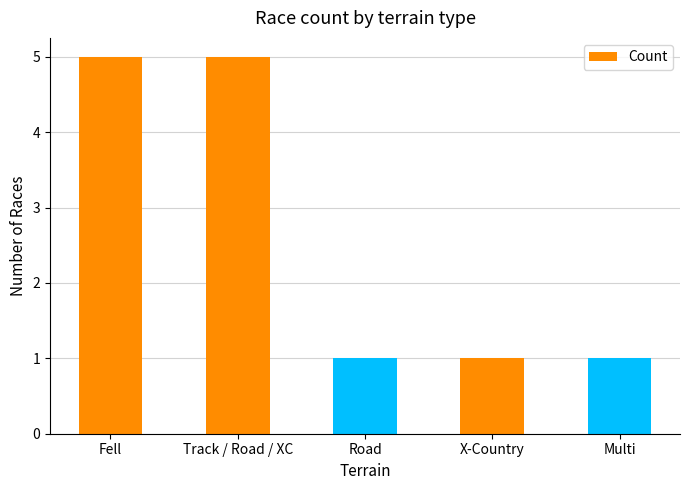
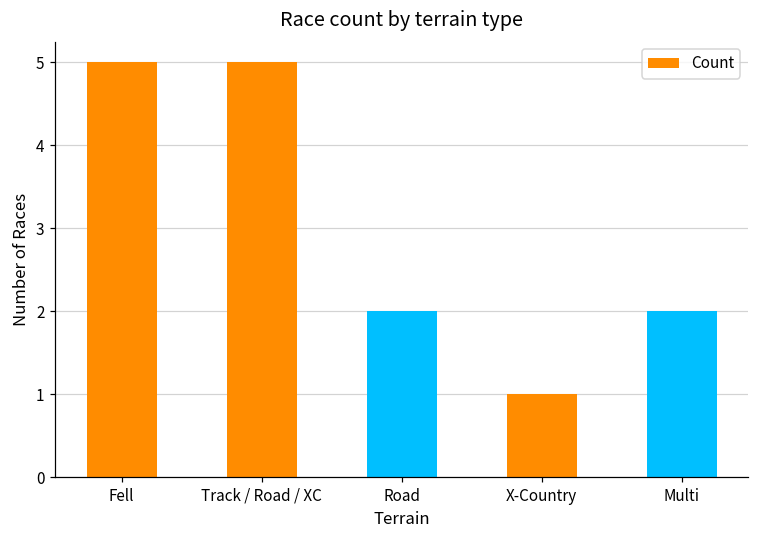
  {
    "Fell": 5,
    "Track / Road / XC": 5,
-   "Road": 1,
+   "Road": 2,
    "X-Country": 1,
-   "Multi": 1
+   "Multi": 2
  }
